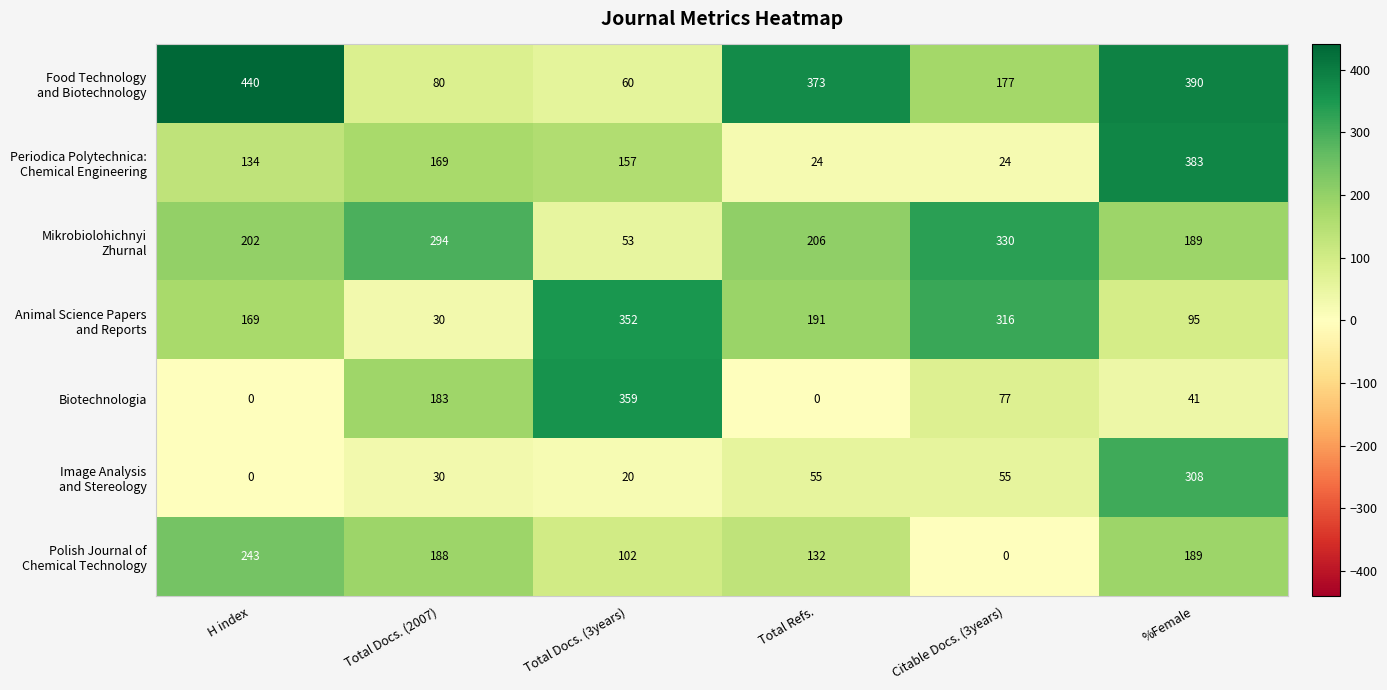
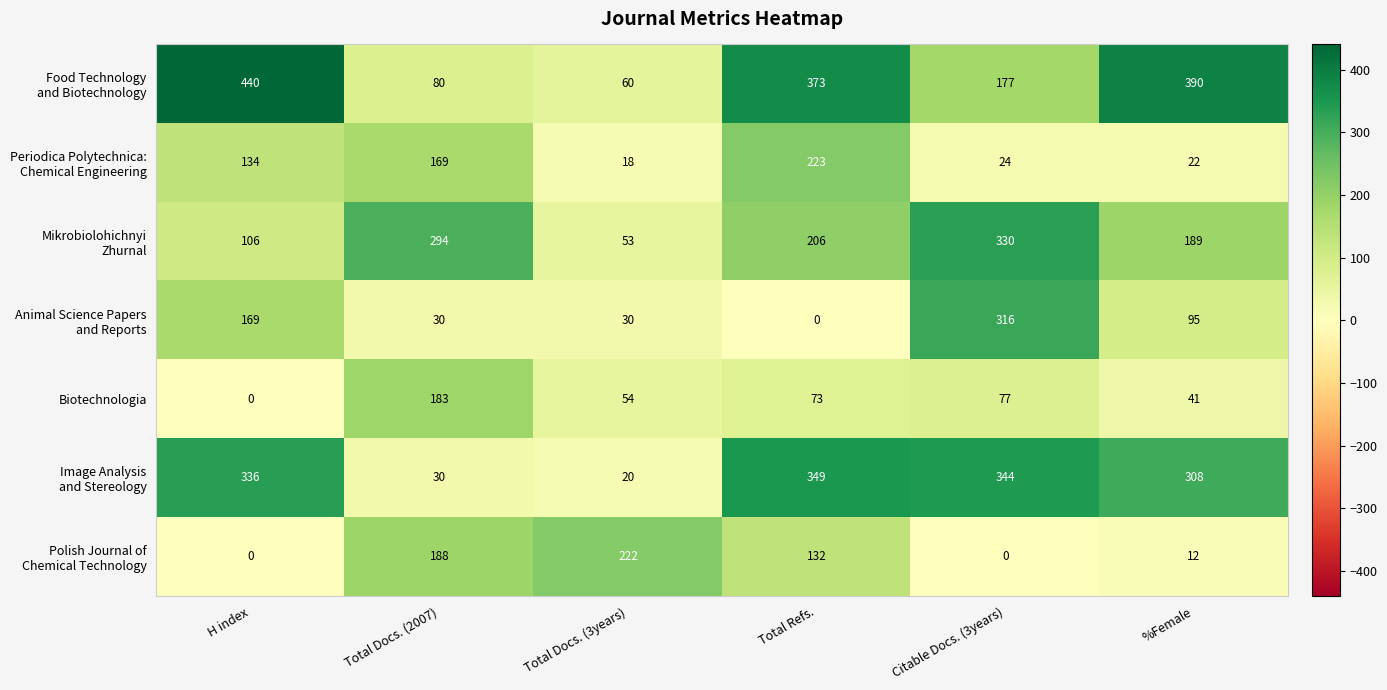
  {
    "Food Technology and Biotechnology": {
      "H index": 440,
      "Total Docs. (2007)": 80,
      "Total Docs. (3years)": 60,
      "Total Refs.": 373,
      "Citable Docs. (3years)": 177,
      "%Female": 390
    },
    "Periodica Polytechnica: Chemical Engineering": {
      "H index": 134,
      "Total Docs. (2007)": 169,
-     "Total Docs. (3years)": 157,
-     "Total Refs.": 24,
+     "Total Docs. (3years)": 18,
+     "Total Refs.": 223,
      "Citable Docs. (3years)": 24,
-     "%Female": 383
+     "%Female": 22
    },
    "Mikrobiolohichnyi Zhurnal": {
-     "H index": 202,
+     "H index": 106,
      "Total Docs. (2007)": 294,
      "Total Docs. (3years)": 53,
      "Total Refs.": 206,
      "Citable Docs. (3years)": 330,
      "%Female": 189
    },
    "Animal Science Papers and Reports": {
      "H index": 169,
      "Total Docs. (2007)": 30,
-     "Total Docs. (3years)": 352,
-     "Total Refs.": 191,
+     "Total Docs. (3years)": 30,
+     "Total Refs.": 0,
      "Citable Docs. (3years)": 316,
      "%Female": 95
    },
    "Biotechnologia": {
      "H index": 0,
      "Total Docs. (2007)": 183,
-     "Total Docs. (3years)": 359,
-     "Total Refs.": 0,
+     "Total Docs. (3years)": 54,
+     "Total Refs.": 73,
      "Citable Docs. (3years)": 77,
      "%Female": 41
    },
    "Image Analysis and Stereology": {
-     "H index": 0,
+     "H index": 336,
      "Total Docs. (2007)": 30,
      "Total Docs. (3years)": 20,
-     "Total Refs.": 55,
-     "Citable Docs. (3years)": 55,
+     "Total Refs.": 349,
+     "Citable Docs. (3years)": 344,
      "%Female": 308
    },
    "Polish Journal of Chemical Technology": {
-     "H index": 243,
+     "H index": 0,
      "Total Docs. (2007)": 188,
-     "Total Docs. (3years)": 102,
+     "Total Docs. (3years)": 222,
      "Total Refs.": 132,
      "Citable Docs. (3years)": 0,
-     "%Female": 189
+     "%Female": 12
    }
  }
